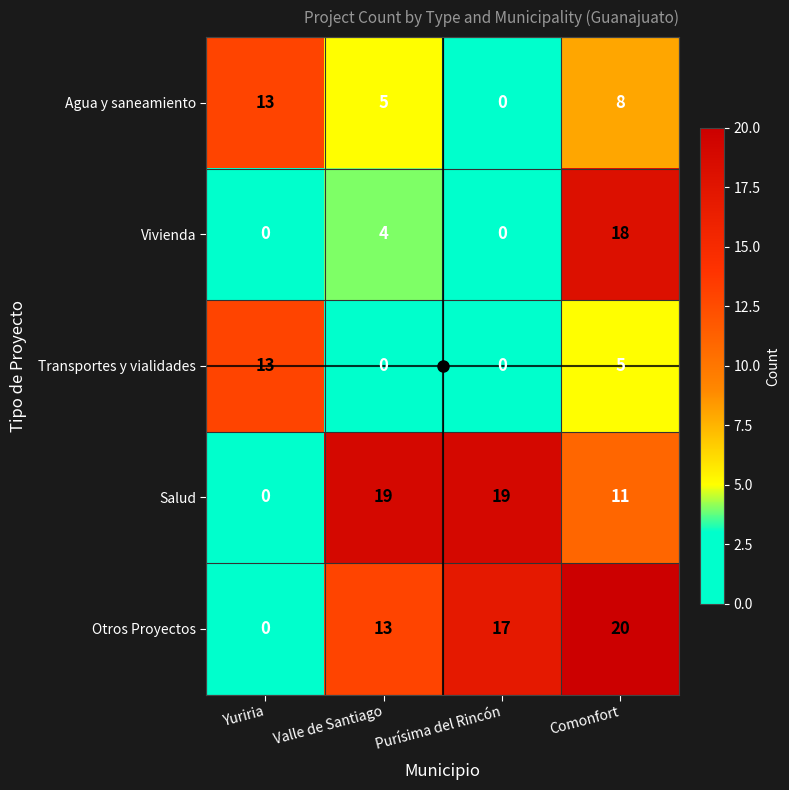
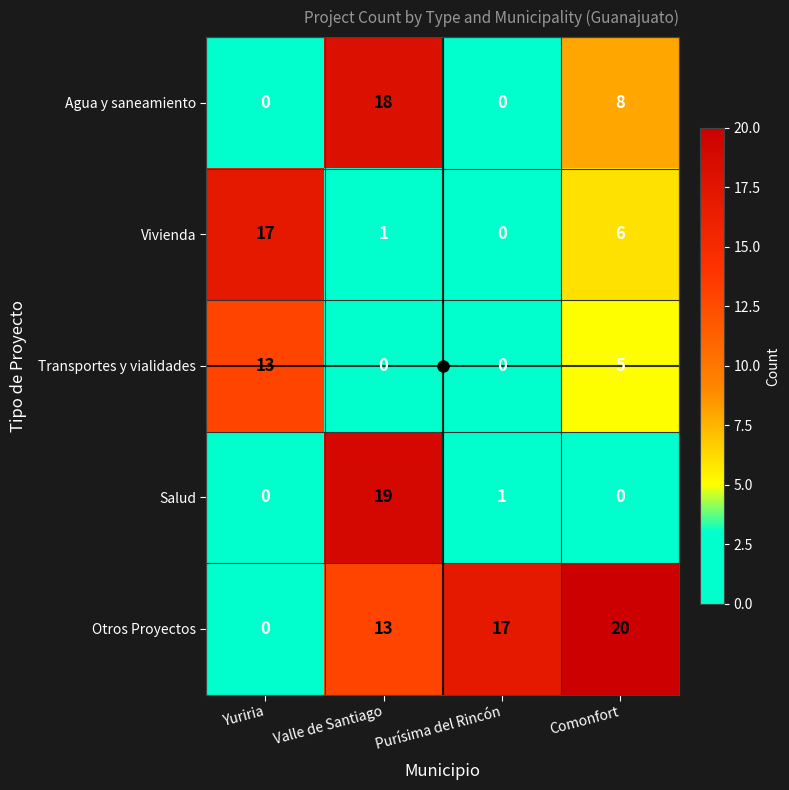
  {
    "Agua y saneamiento": {
-     "Yuriria": 13,
-     "Valle de Santiago": 5,
+     "Yuriria": 0,
+     "Valle de Santiago": 18,
      "Purísima del Rincón": 0,
      "Comonfort": 8
    },
    "Vivienda": {
-     "Yuriria": 0,
-     "Valle de Santiago": 4,
+     "Yuriria": 17,
+     "Valle de Santiago": 1,
      "Purísima del Rincón": 0,
-     "Comonfort": 18
+     "Comonfort": 6
    },
    "Transportes y vialidades": {
      "Yuriria": 13,
      "Valle de Santiago": 0,
      "Purísima del Rincón": 0,
      "Comonfort": 5
    },
    "Salud": {
      "Yuriria": 0,
      "Valle de Santiago": 19,
-     "Purísima del Rincón": 19,
-     "Comonfort": 11
+     "Purísima del Rincón": 1,
+     "Comonfort": 0
    },
    "Otros Proyectos": {
      "Yuriria": 0,
      "Valle de Santiago": 13,
      "Purísima del Rincón": 17,
      "Comonfort": 20
    }
  }
